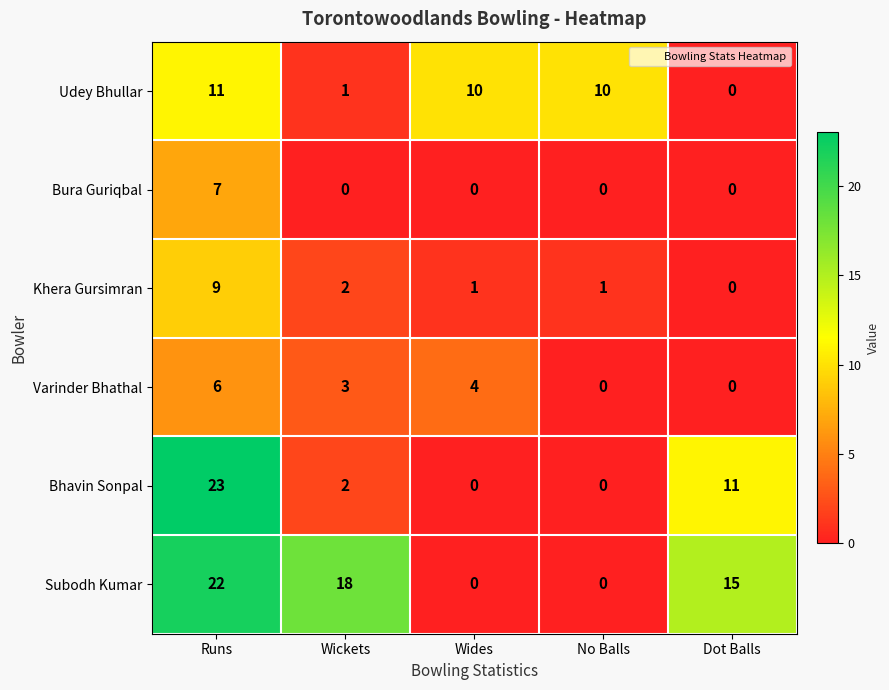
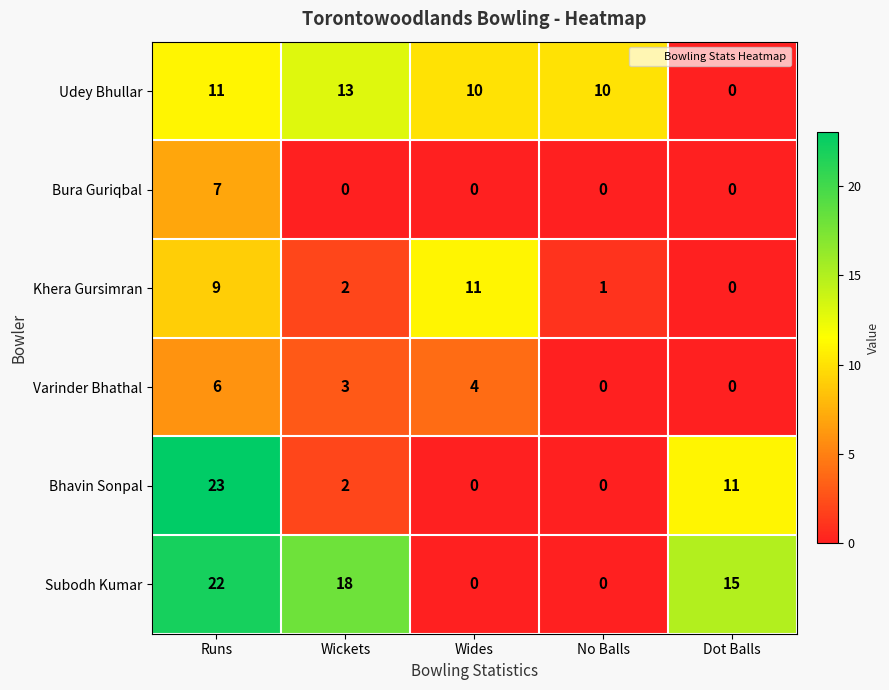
  {
    "Udey Bhullar": {
      "Runs": 11,
-     "Wickets": 1,
+     "Wickets": 13,
      "Wides": 10,
      "No Balls": 10,
      "Dot Balls": 0
    },
    "Bura Guriqbal": {
      "Runs": 7,
      "Wickets": 0,
      "Wides": 0,
      "No Balls": 0,
      "Dot Balls": 0
    },
    "Khera Gursimran": {
      "Runs": 9,
      "Wickets": 2,
-     "Wides": 1,
+     "Wides": 11,
      "No Balls": 1,
      "Dot Balls": 0
    },
    "Varinder Bhathal": {
      "Runs": 6,
      "Wickets": 3,
      "Wides": 4,
      "No Balls": 0,
      "Dot Balls": 0
    },
    "Bhavin Sonpal": {
      "Runs": 23,
      "Wickets": 2,
      "Wides": 0,
      "No Balls": 0,
      "Dot Balls": 11
    },
    "Subodh Kumar": {
      "Runs": 22,
      "Wickets": 18,
      "Wides": 0,
      "No Balls": 0,
      "Dot Balls": 15
    }
  }
